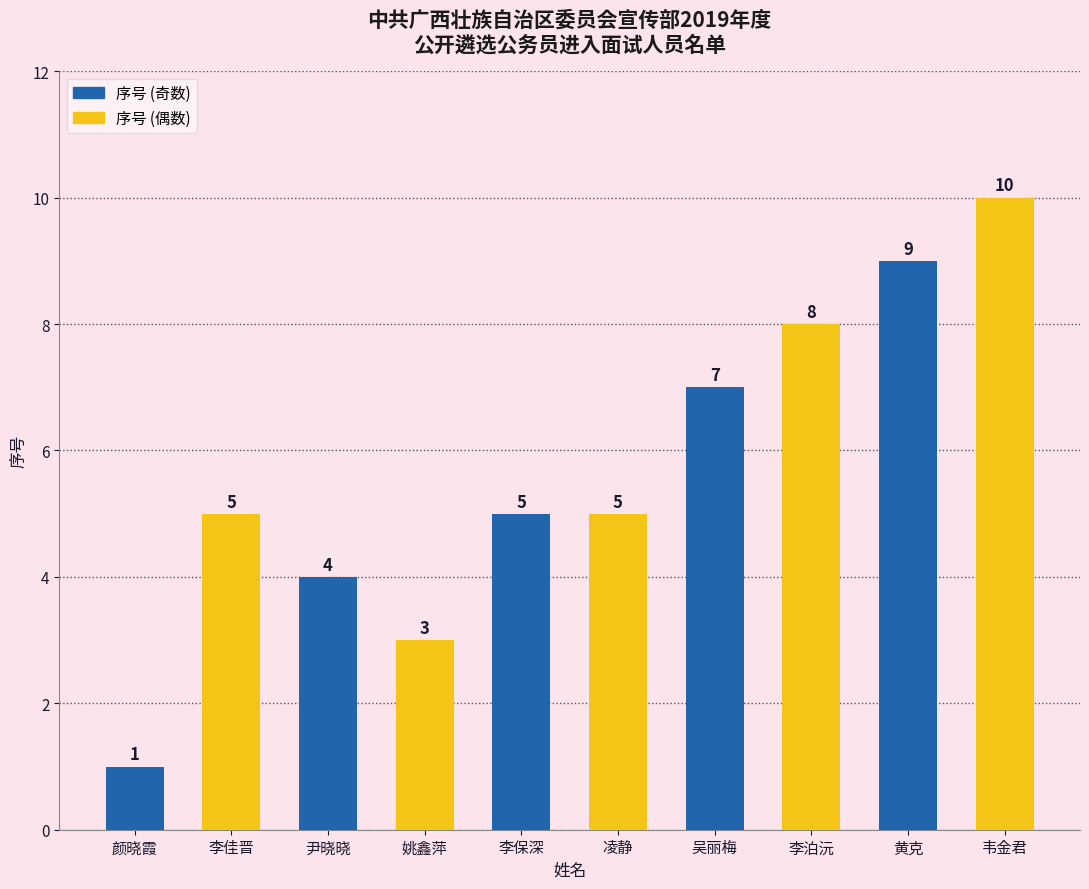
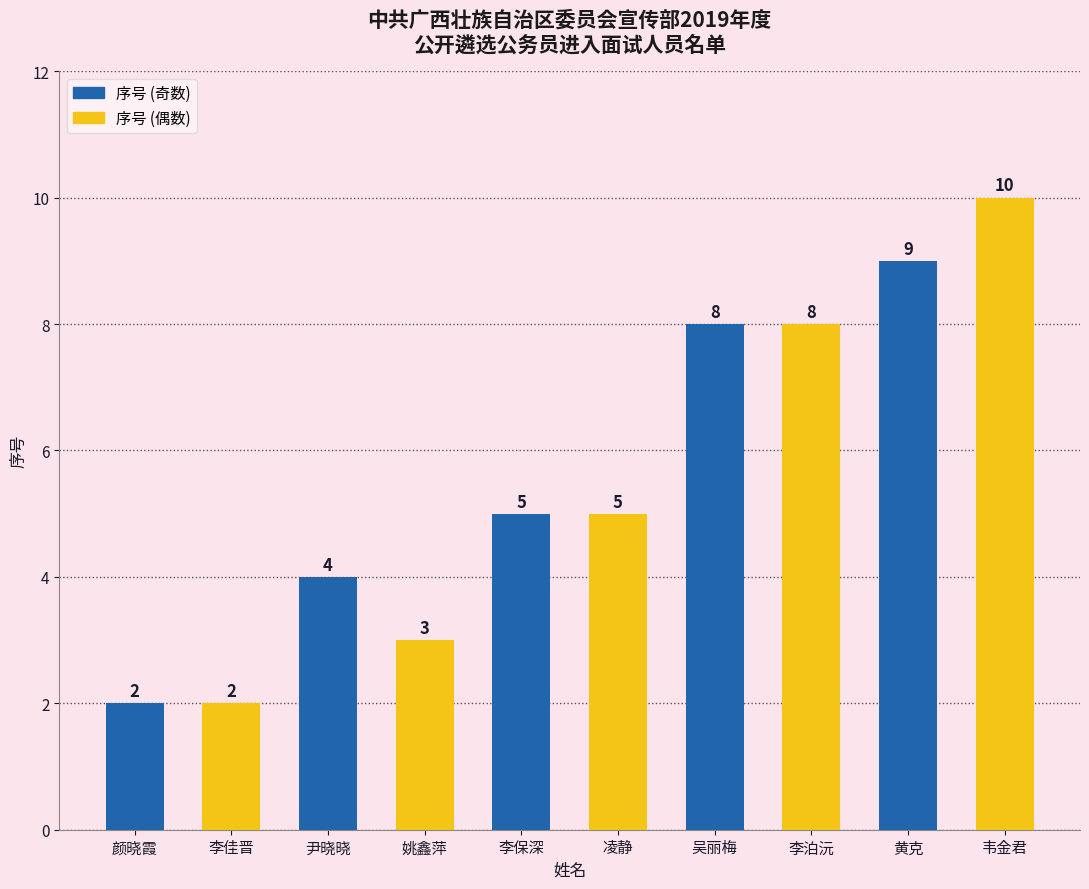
  {
-   "颜晓霞": 1,
-   "李佳晋": 5,
+   "颜晓霞": 2,
+   "李佳晋": 2,
    "尹晓晓": 4,
    "姚鑫萍": 3,
    "李保深": 5,
    "凌静": 5,
-   "吴丽梅": 7,
+   "吴丽梅": 8,
    "李泊沅": 8,
    "黄克": 9,
    "韦金君": 10
  }
